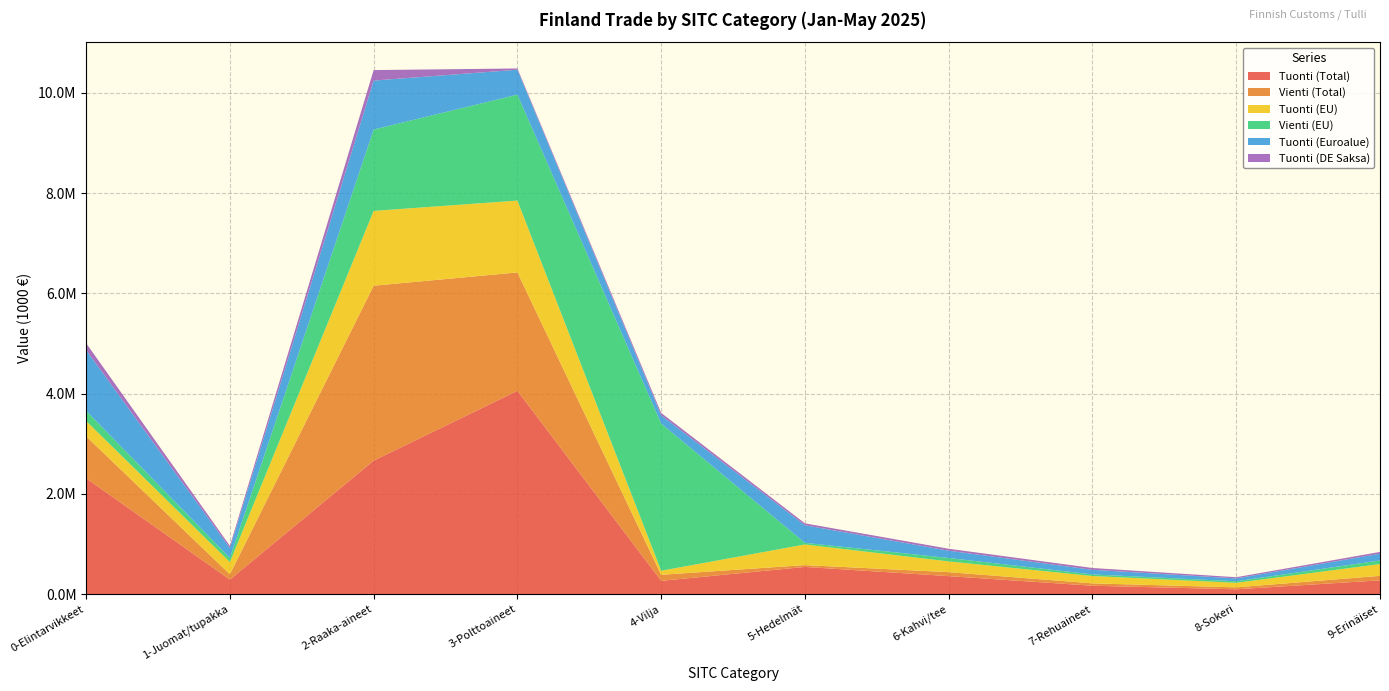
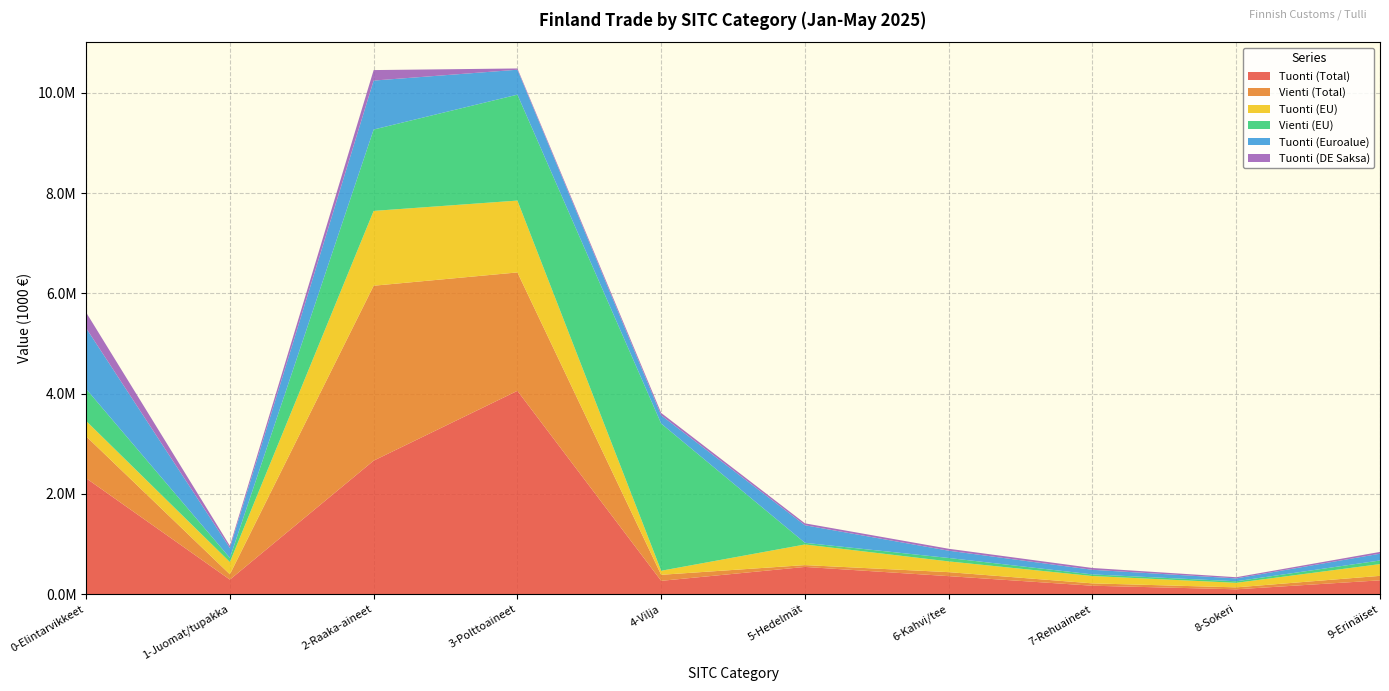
  {
    "Tuonti (EU)": {
      "0-Elintarvikkeet": 300000,
      "1-Juomat/tupakka": 200000,
      "2-Raaka-aineet": 1500000,
      "3-Polttoaineet": 1400000,
      "4-Vilja": 100000,
      "6-Kahvi/tee": 200000,
      "9-Erinäiset": 200000
    },
    "Vienti (EU)": {
-     "0-Elintarvikkeet": 200000,
+     "0-Elintarvikkeet": 600000,
      "1-Juomat/tupakka": 100000,
      "2-Raaka-aineet": 1600000,
      "3-Polttoaineet": 2100000,
      "4-Vilja": 2900000,
      "6-Kahvi/tee": 100000,
      "9-Erinäiset": 100000
    },
    "Tuonti (Euroalue)": {
      "0-Elintarvikkeet": 1200000,
      "2-Raaka-aineet": 1000000
    },
    "Tuonti (DE Saksa)": {
-     "0-Elintarvikkeet": 100000,
+     "0-Elintarvikkeet": 300000,
      "2-Raaka-aineet": 200000
    }
  }
